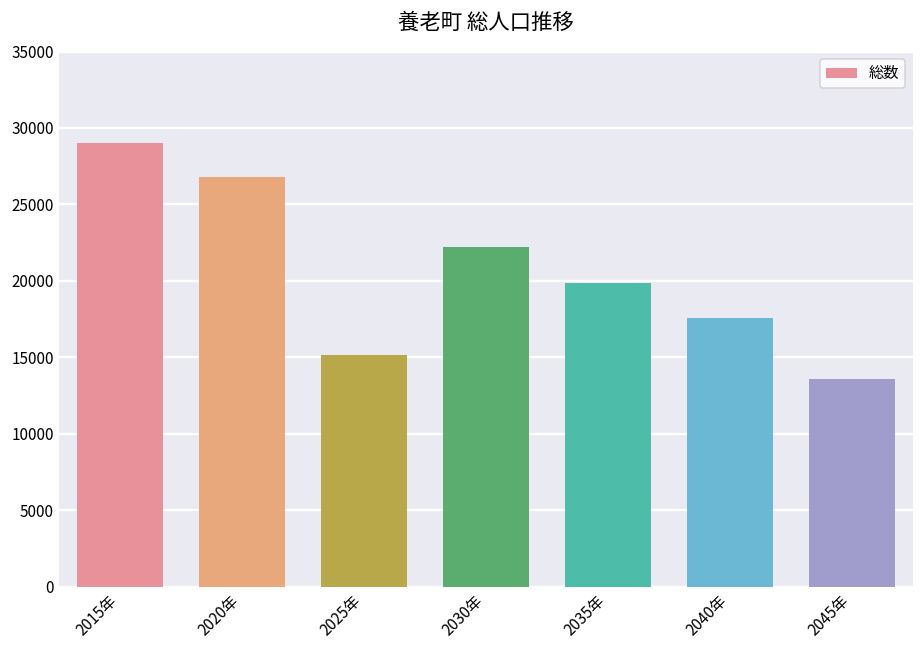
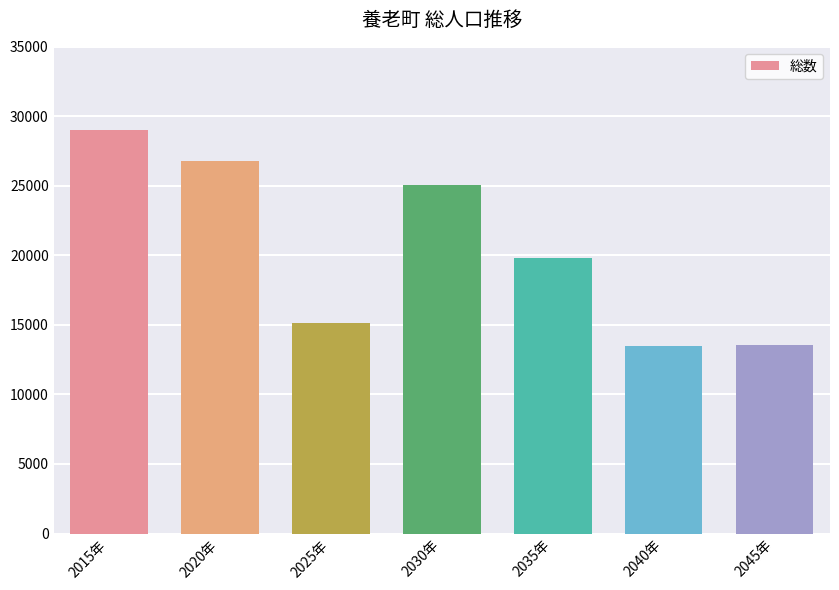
  {
    "2015年": 29000,
    "2020年": 26800,
    "2025年": 15100,
-   "2030年": 22200,
+   "2030年": 25100,
    "2035年": 19800,
-   "2040年": 17600,
+   "2040年": 13500,
    "2045年": 13600
  }
